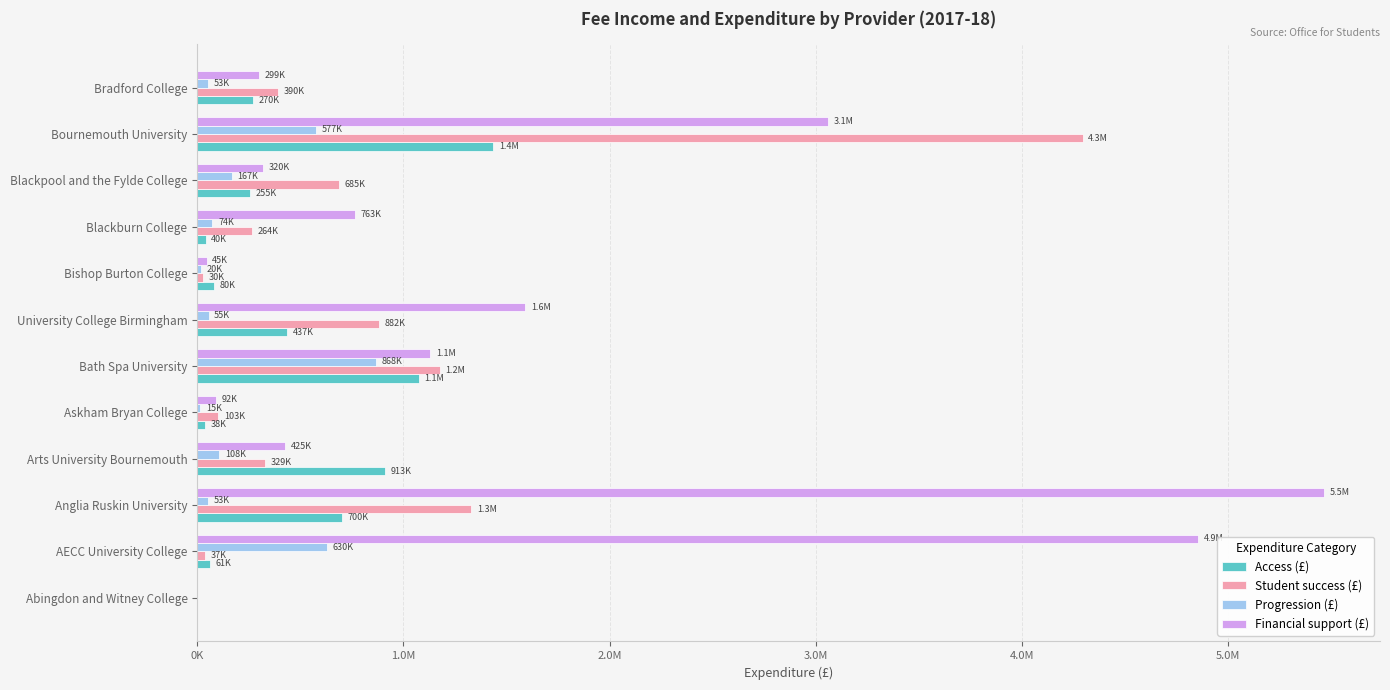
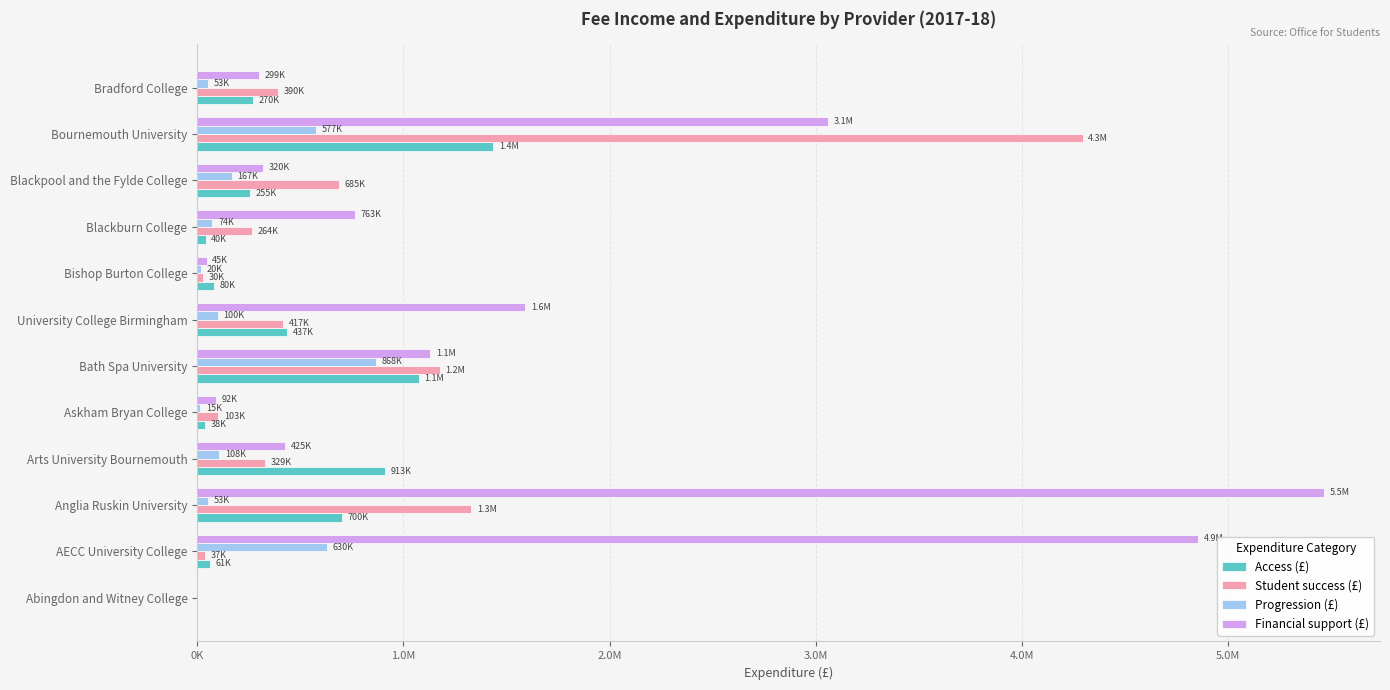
  {
    "Access (£)": {
      "Bradford College": "270K",
      "Bournemouth University": "1.4M",
      "Blackpool and the Fylde College": "255K",
      "Blackburn College": "40K",
      "Bishop Burton College": "80K",
      "University College Birmingham": "437K",
      "Bath Spa University": "1.1M",
      "Askham Bryan College": "38K",
      "Arts University Bournemouth": "913K",
      "Anglia Ruskin University": "700K",
      "AECC University College": "61K"
    },
    "Student success (£)": {
      "Bradford College": "390K",
      "Bournemouth University": "4.3M",
      "Blackpool and the Fylde College": "685K",
      "Blackburn College": "264K",
      "Bishop Burton College": "30K",
-     "University College Birmingham": "882K",
+     "University College Birmingham": "417K",
      "Bath Spa University": "1.2M",
      "Askham Bryan College": "103K",
      "Arts University Bournemouth": "329K",
      "Anglia Ruskin University": "1.3M",
      "AECC University College": "37K"
    },
    "Progression (£)": {
      "Bradford College": "53K",
      "Bournemouth University": "577K",
      "Blackpool and the Fylde College": "167K",
      "Blackburn College": "74K",
      "Bishop Burton College": "20K",
-     "University College Birmingham": "55K",
+     "University College Birmingham": "100K",
      "Bath Spa University": "868K",
      "Askham Bryan College": "15K",
      "Arts University Bournemouth": "108K",
      "Anglia Ruskin University": "53K",
      "AECC University College": "630K"
    },
    "Financial support (£)": {
      "Bradford College": "299K",
      "Bournemouth University": "3.1M",
      "Blackpool and the Fylde College": "320K",
      "Blackburn College": "763K",
      "Bishop Burton College": "45K",
      "University College Birmingham": "1.6M",
      "Bath Spa University": "1.1M",
      "Askham Bryan College": "92K",
      "Arts University Bournemouth": "425K",
      "Anglia Ruskin University": "5.5M"
    }
  }
